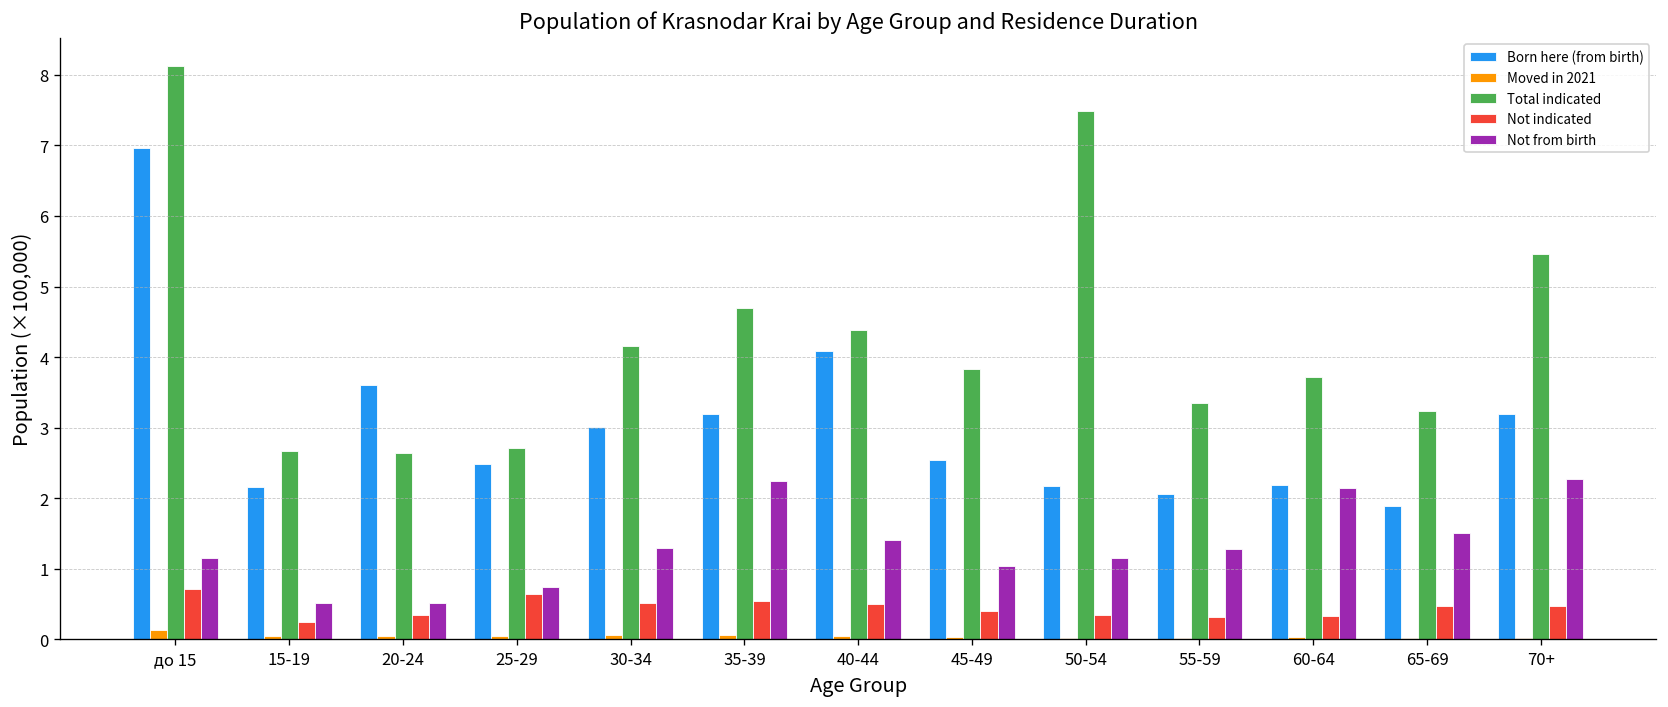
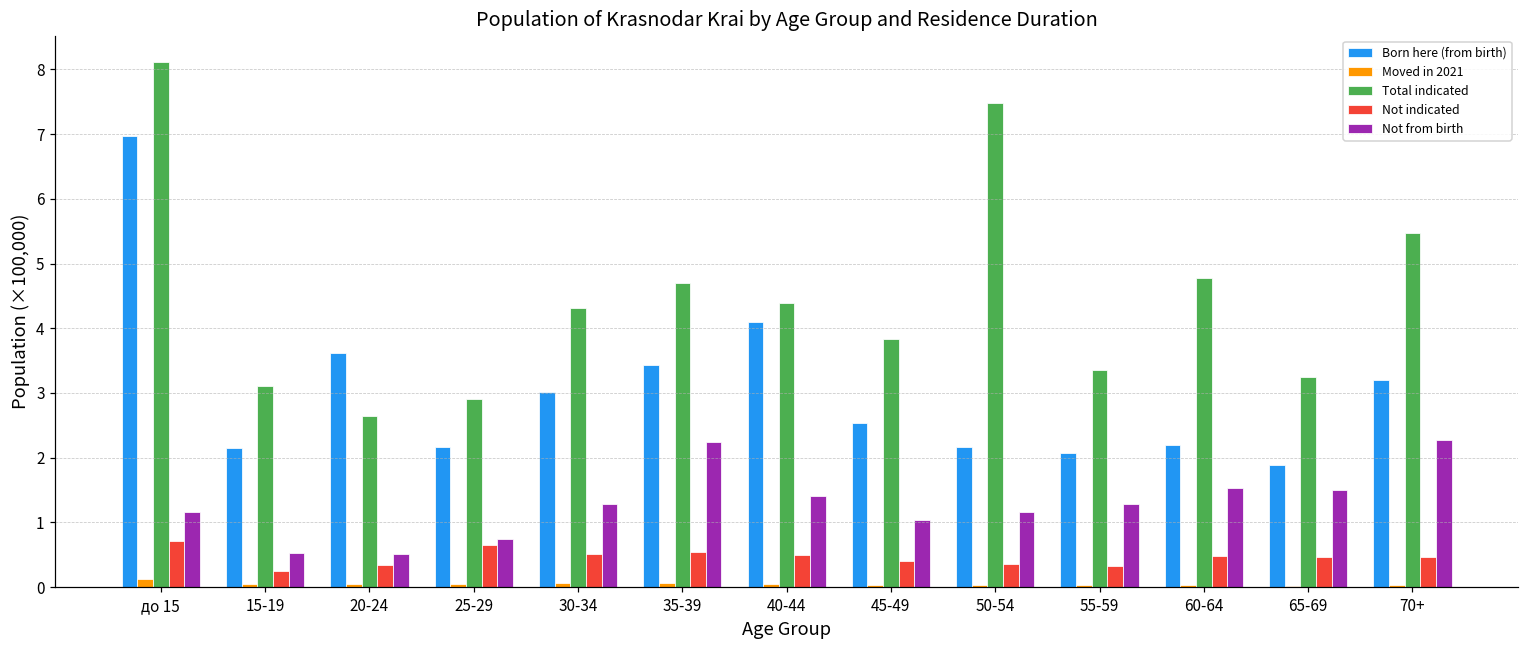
  {
    "Born here (from birth)": {
      "до 15": 7.0,
      "15-19": 2.2,
      "20-24": 3.6,
-     "25-29": 2.5,
+     "25-29": 2.2,
      "30-34": 3.0,
-     "35-39": 3.2,
+     "35-39": 3.4,
      "40-44": 4.1,
      "45-49": 2.5,
      "50-54": 2.2,
      "55-59": 2.1,
      "60-64": 2.2,
      "65-69": 1.9,
      "70+": 3.2
    },
    "Moved in 2021": {
      "до 15": 0.1,
      "15-19": 0.0,
      "25-29": 0.0,
      "30-34": 0.1,
      "35-39": 0.1,
      "40-44": 0.0
    },
    "Total indicated": {
      "до 15": 8.1,
-     "15-19": 2.7,
+     "15-19": 3.1,
      "20-24": 2.6,
-     "25-29": 2.7,
-     "30-34": 4.2,
+     "25-29": 2.9,
+     "30-34": 4.3,
      "35-39": 4.7,
      "40-44": 4.4,
      "45-49": 3.8,
      "50-54": 7.5,
      "55-59": 3.4,
-     "60-64": 3.7,
+     "60-64": 4.8,
      "65-69": 3.2,
      "70+": 5.5
    },
    "Not indicated": {
      "до 15": 0.7,
      "15-19": 0.2,
      "20-24": 0.3,
      "25-29": 0.6,
      "30-34": 0.5,
      "35-39": 0.5,
      "40-44": 0.5,
      "45-49": 0.4,
      "50-54": 0.4,
      "55-59": 0.3,
-     "60-64": 0.3,
+     "60-64": 0.5,
      "65-69": 0.5,
      "70+": 0.5
    },
    "Not from birth": {
      "до 15": 1.2,
      "15-19": 0.5,
      "20-24": 0.5,
      "25-29": 0.7,
      "30-34": 1.3,
      "35-39": 2.2,
      "40-44": 1.4,
      "45-49": 1.0,
      "50-54": 1.2,
      "55-59": 1.3,
-     "60-64": 2.2,
+     "60-64": 1.5,
      "65-69": 1.5,
      "70+": 2.3
    }
  }
